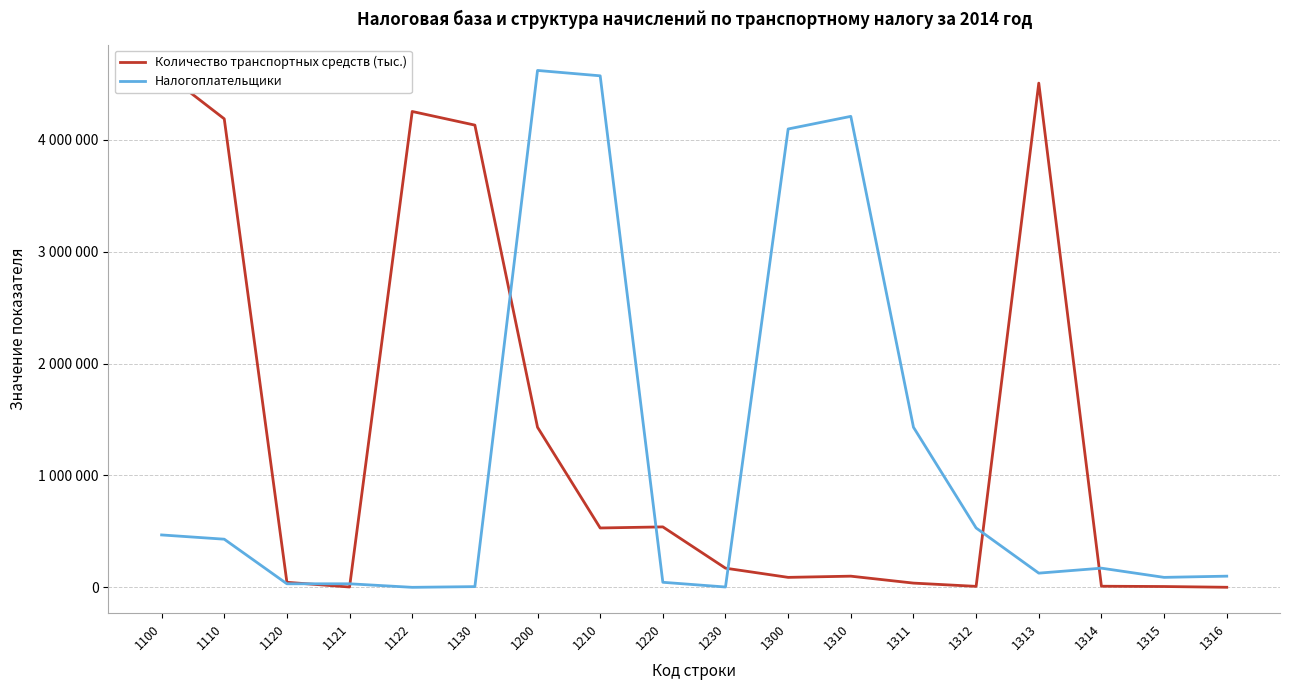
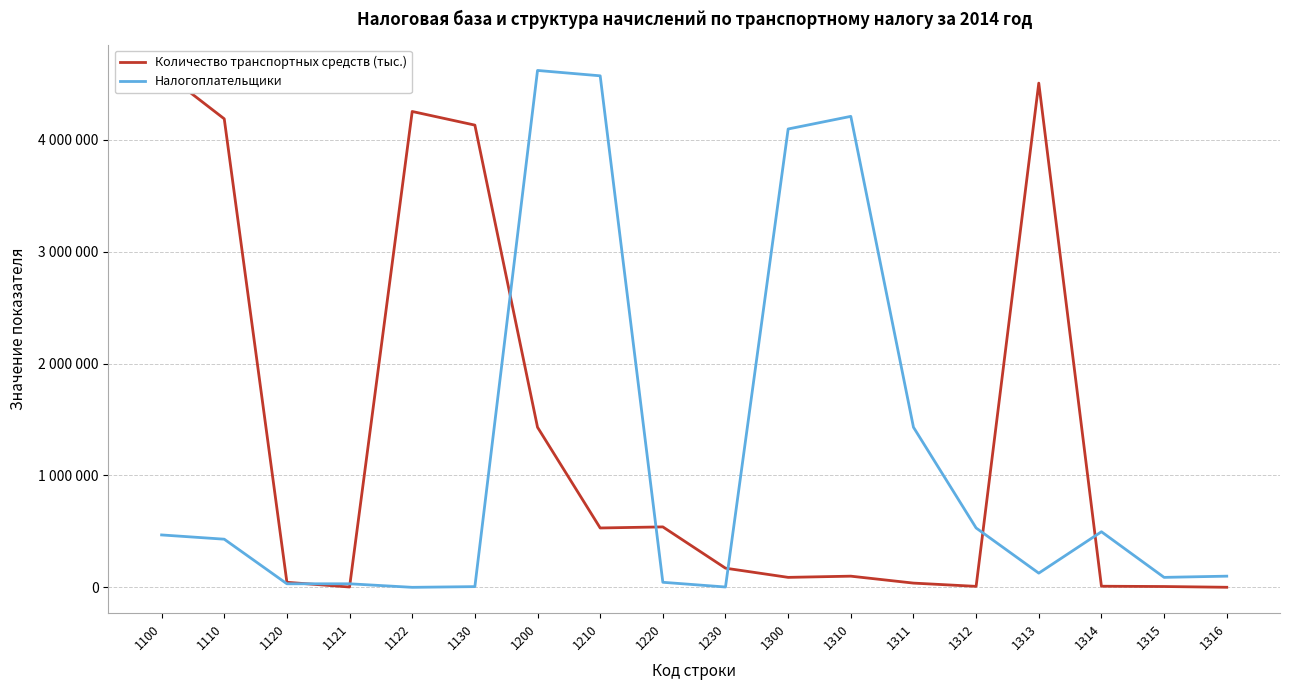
  {
    "Количество транспортных средств (тыс.)": {
      "1110": 4190000,
      "1121": 0,
      "1122": 4250000,
      "1130": 4130000,
      "1200": 1430000,
      "1210": 530000,
      "1220": 540000,
      "1230": 170000,
      "1300": 90000,
      "1310": 100000,
      "1311": 40000,
      "1312": 10000,
      "1313": 4510000,
      "1314": 10000,
      "1315": 10000,
      "1316": 0
    },
    "Налогоплательщики": {
      "1100": 470000,
      "1110": 430000,
      "1121": 30000,
      "1122": 0,
      "1130": 10000,
      "1200": 4620000,
      "1210": 4570000,
      "1220": 50000,
      "1230": 0,
      "1300": 4100000,
      "1310": 4210000,
      "1311": 1430000,
      "1312": 530000,
      "1313": 130000,
-     "1314": 170000,
+     "1314": 500000,
      "1315": 90000,
      "1316": 100000
    }
  }
